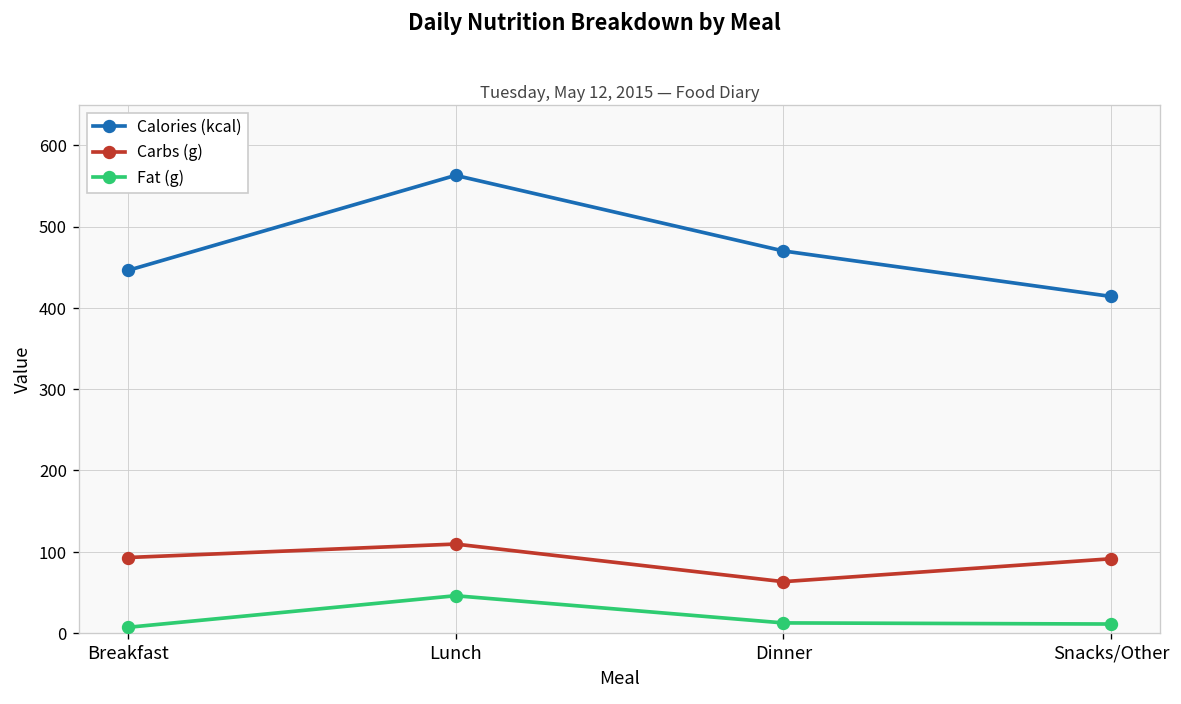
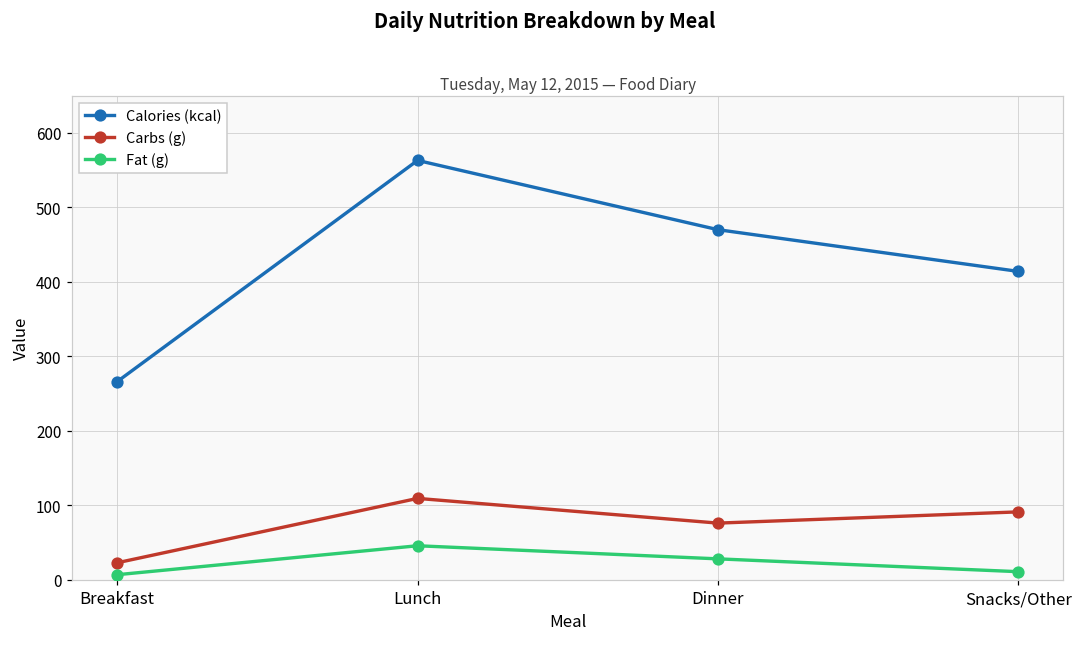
  {
    "Calories (kcal)": {
-     "Breakfast": 450,
+     "Breakfast": 270,
      "Lunch": 560,
      "Dinner": 470,
      "Snacks/Other": 410
    },
    "Carbs (g)": {
-     "Breakfast": 90,
+     "Breakfast": 20,
      "Lunch": 110,
-     "Dinner": 60,
+     "Dinner": 80,
      "Snacks/Other": 90
    },
    "Fat (g)": {
      "Breakfast": 10,
      "Lunch": 50,
-     "Dinner": 10,
+     "Dinner": 30,
      "Snacks/Other": 10
    }
  }
